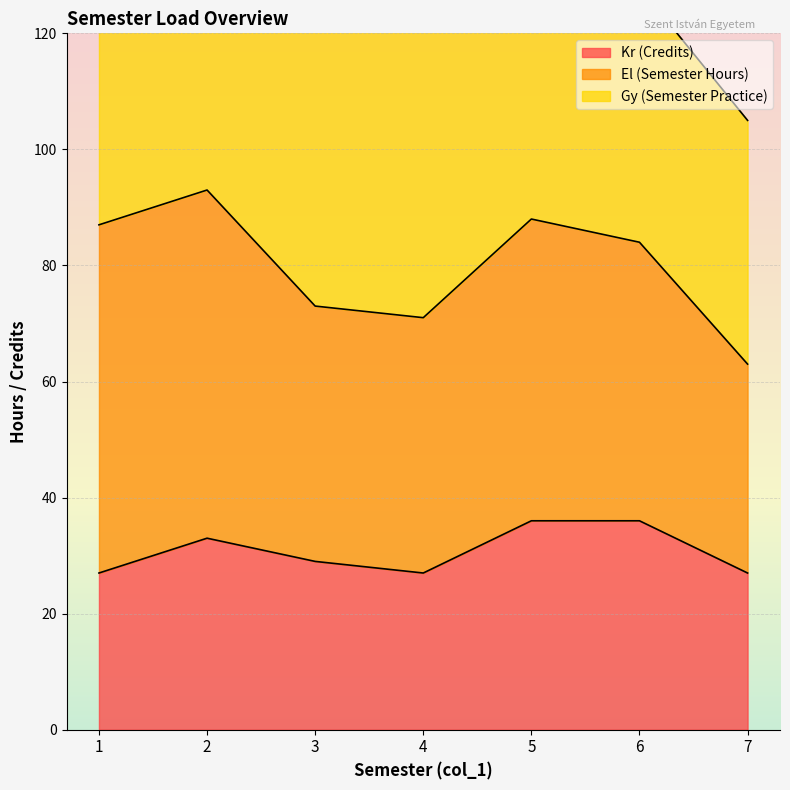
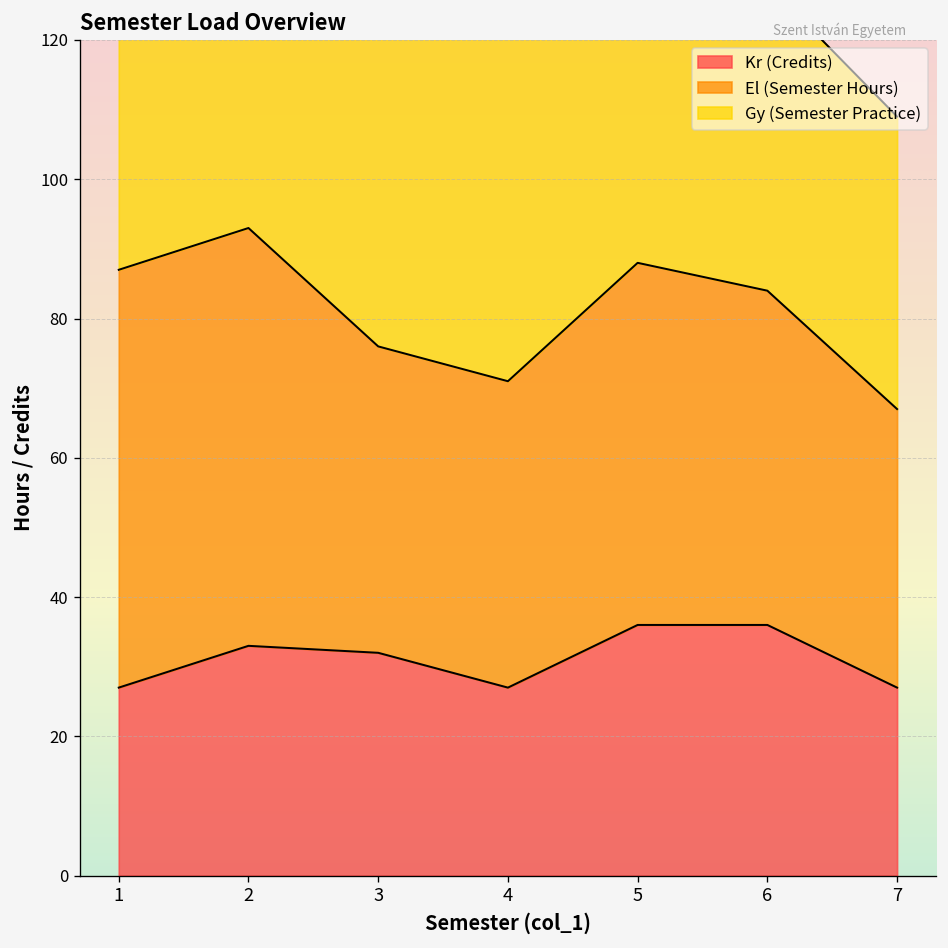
  {
    "Kr (Credits)": {
      "1": 27,
      "2": 33,
-     "3": 29,
+     "3": 32,
      "4": 27,
      "5": 36,
      "6": 36,
      "7": 27
    },
    "El (Semester Hours)": {
      "1": 60,
      "2": 60,
      "3": 44,
      "4": 44,
      "5": 52,
      "6": 48,
-     "7": 36
+     "7": 40
    }
  }
